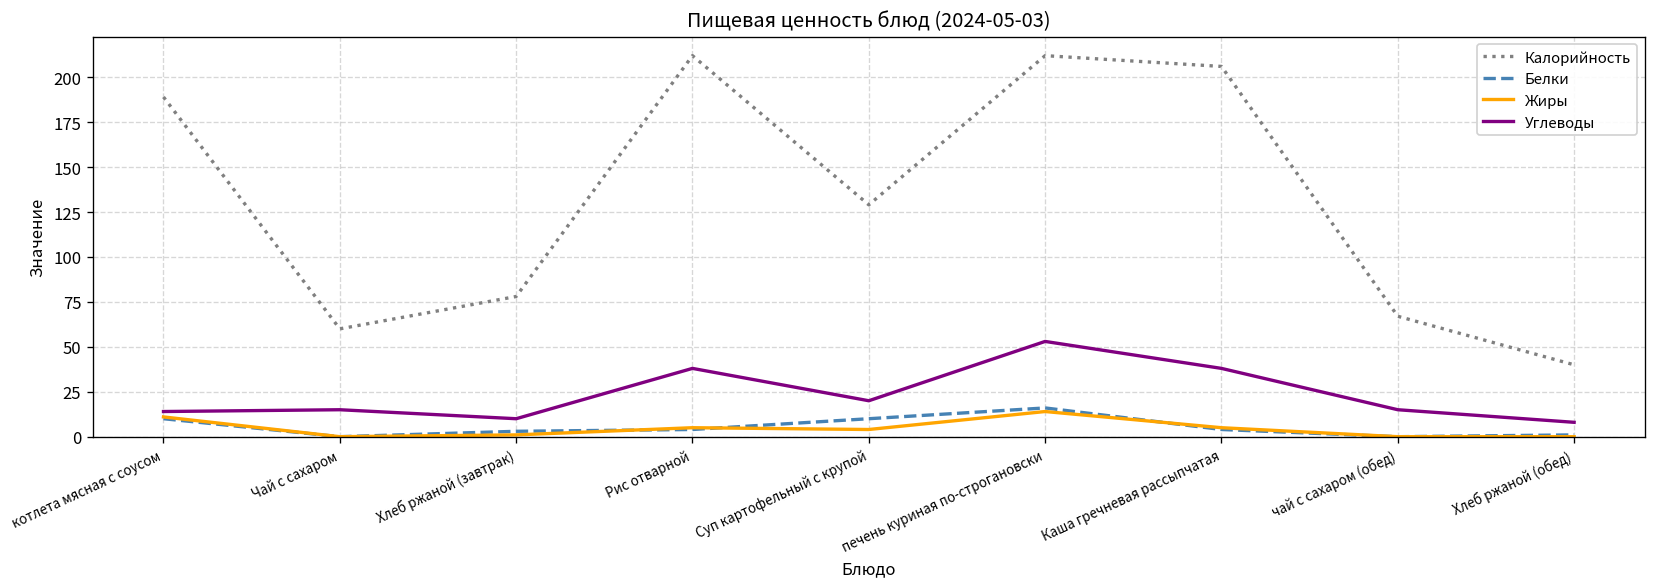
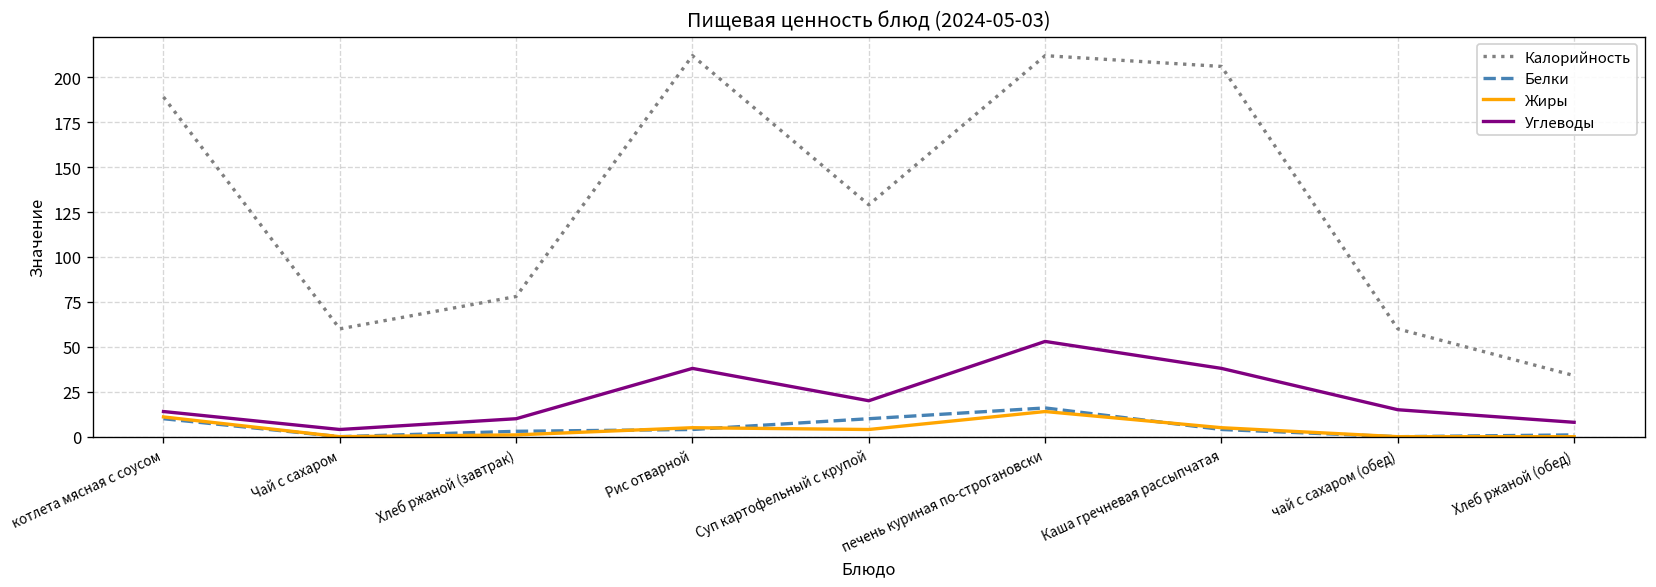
  {
    "Калорийность": {
      "котлета мясная с соусом": 189,
      "Чай с сахаром": 60,
      "Хлеб ржаной (завтрак)": 78,
      "Рис отварной": 212,
      "Суп картофельный с крупой": 129,
      "печень куриная по-строгановски": 212,
      "Каша гречневая рассыпчатая": 206,
-     "чай с сахаром (обед)": 67,
-     "Хлеб ржаной (обед)": 40
+     "чай с сахаром (обед)": 60,
+     "Хлеб ржаной (обед)": 34
    },
    "Белки": {
      "Хлеб ржаной (завтрак)": 3,
      "Суп картофельный с крупой": 10,
      "печень куриная по-строгановски": 16
    },
    "Жиры": {
      "Хлеб ржаной (завтрак)": 1,
      "Суп картофельный с крупой": 4,
      "печень куриная по-строгановски": 14
    },
    "Углеводы": {
      "котлета мясная с соусом": 14,
-     "Чай с сахаром": 15,
+     "Чай с сахаром": 4,
      "Хлеб ржаной (завтрак)": 10,
      "Рис отварной": 38,
      "Суп картофельный с крупой": 20,
      "печень куриная по-строгановски": 53,
      "Каша гречневая рассыпчатая": 38,
      "чай с сахаром (обед)": 15,
      "Хлеб ржаной (обед)": 8
    }
  }
